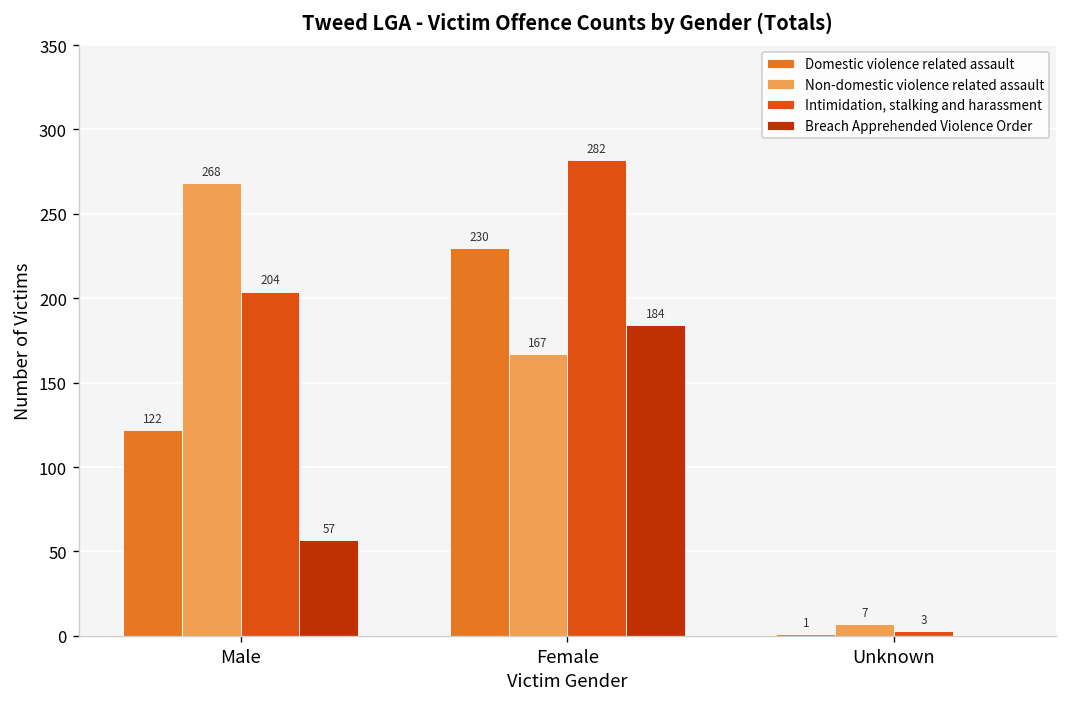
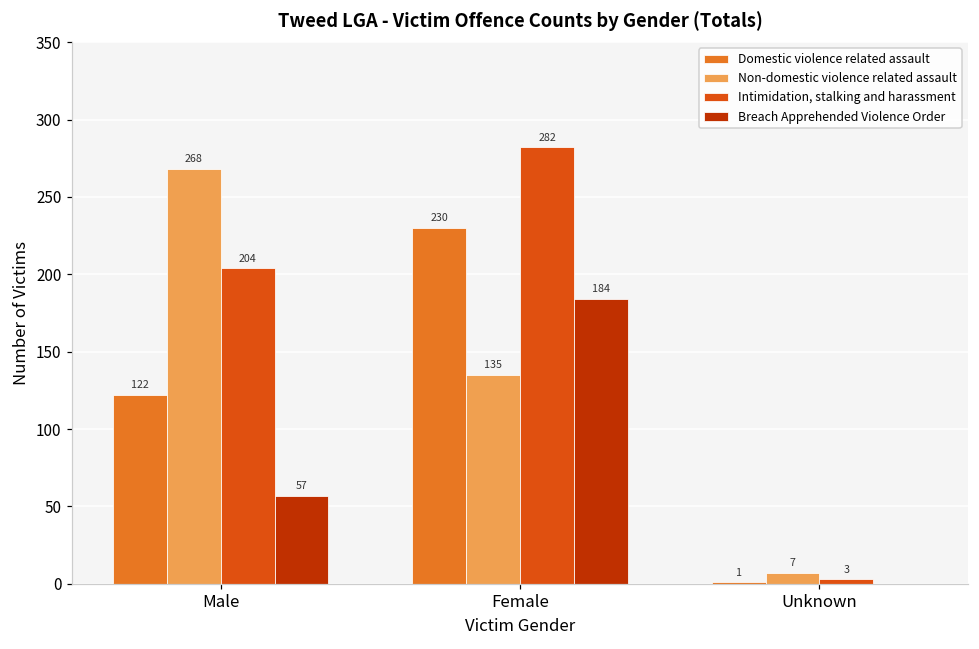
  {
    "Non-domestic violence related assault": {
      "Male": 268,
-     "Female": 167,
+     "Female": 135,
      "Unknown": 7
    }
  }
